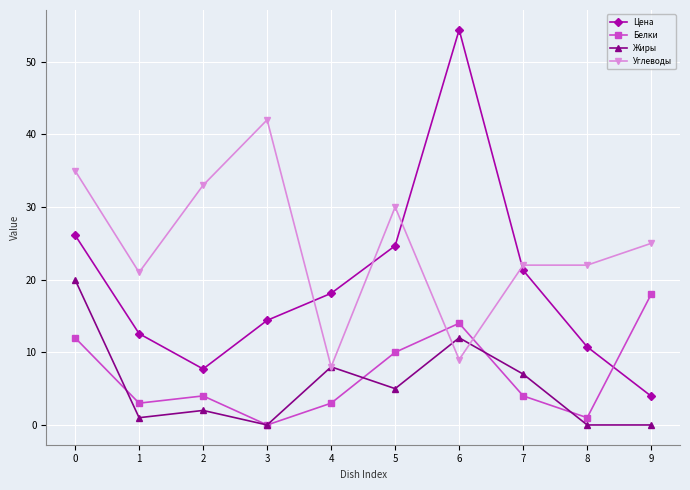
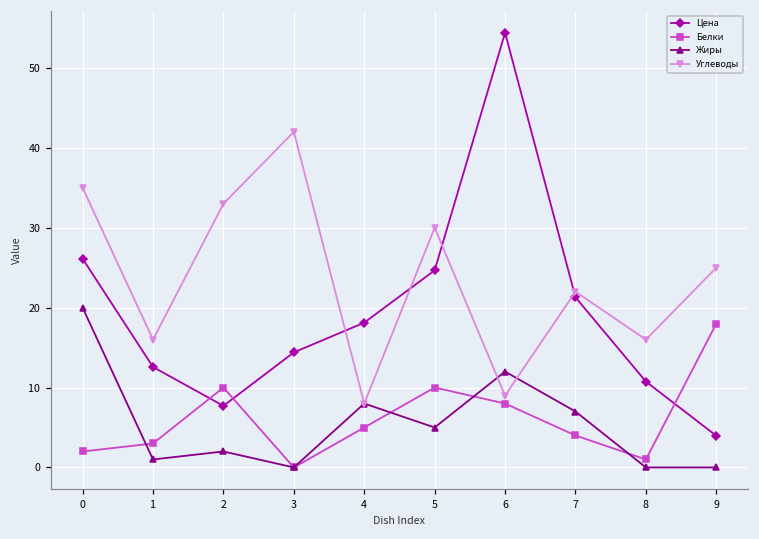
  {
    "Белки": {
-     "0": 12,
+     "0": 2,
      "1": 3,
-     "2": 4,
-     "4": 3,
+     "2": 10,
+     "4": 5,
      "5": 10,
-     "6": 14,
+     "6": 8,
      "7": 4,
      "8": 1,
      "9": 18
    },
    "Углеводы": {
      "0": 35,
-     "1": 21,
+     "1": 16,
      "2": 33,
      "3": 42,
      "5": 30,
      "6": 9,
      "7": 22,
-     "8": 22,
+     "8": 16,
      "9": 25
    }
  }
